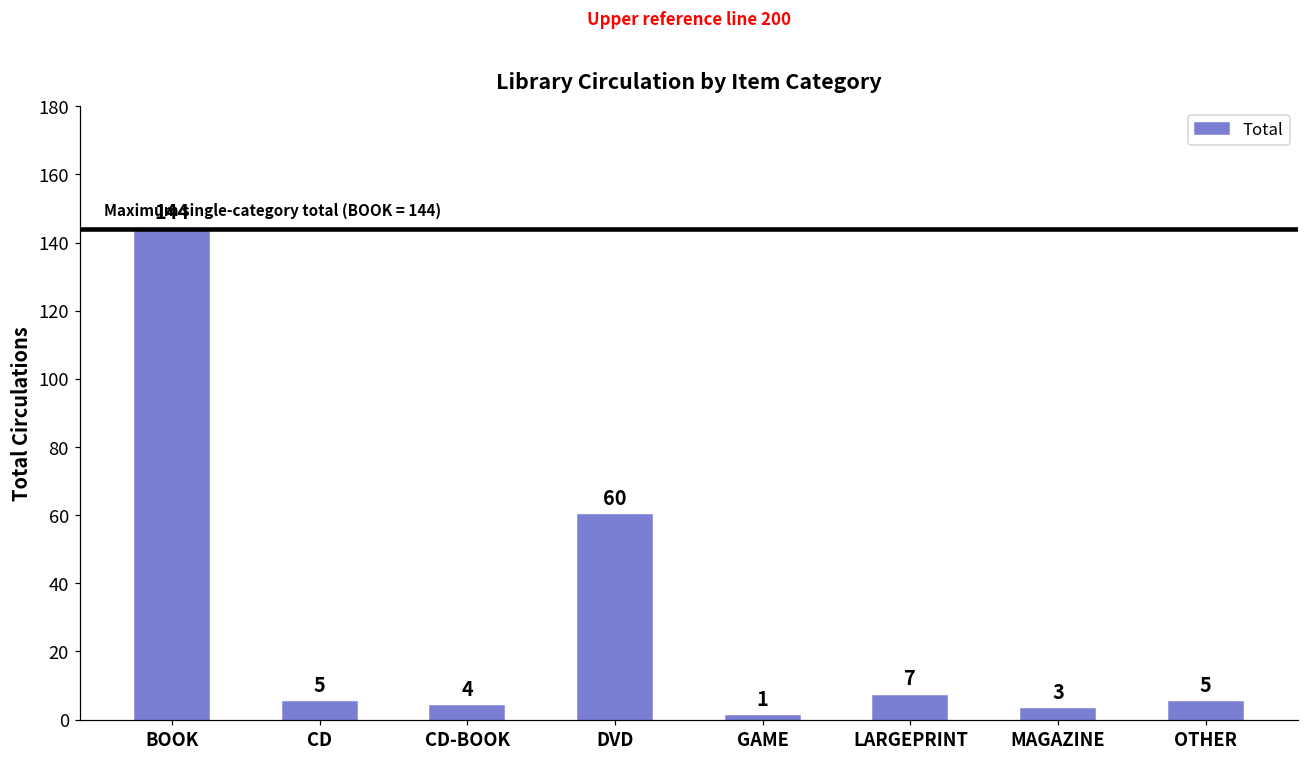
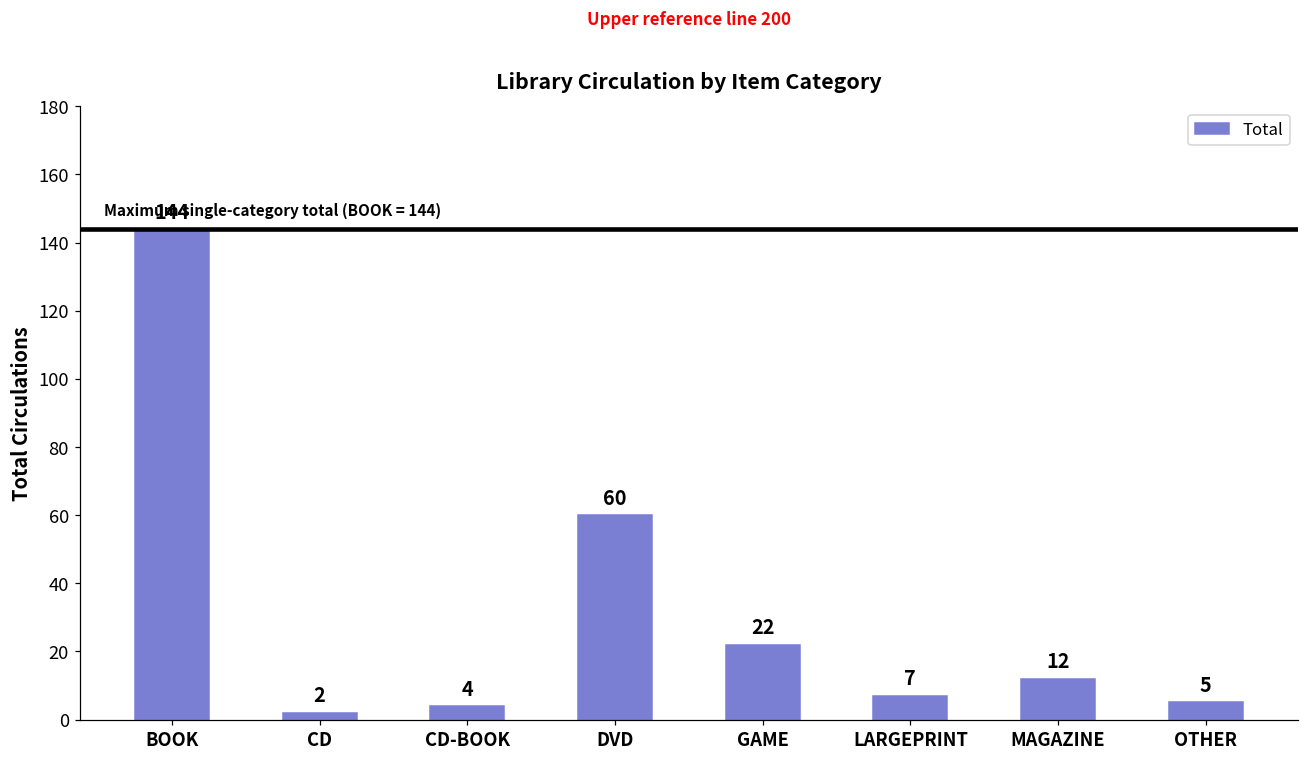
  {
    "BOOK": 144,
-   "CD": 5,
+   "CD": 2,
    "CD-BOOK": 4,
    "DVD": 60,
-   "GAME": 1,
+   "GAME": 22,
    "LARGEPRINT": 7,
-   "MAGAZINE": 3,
+   "MAGAZINE": 12,
    "OTHER": 5
  }
